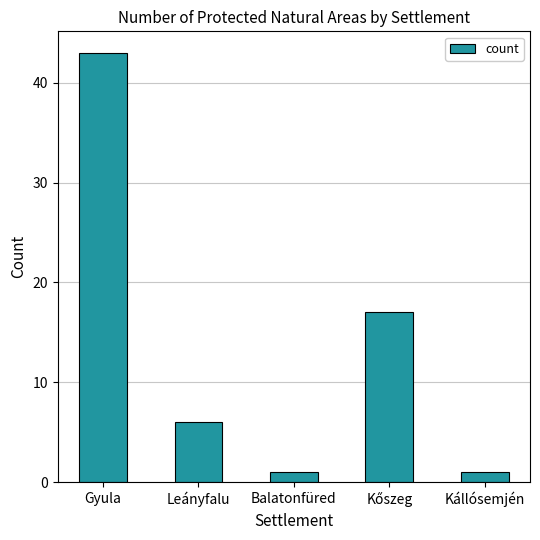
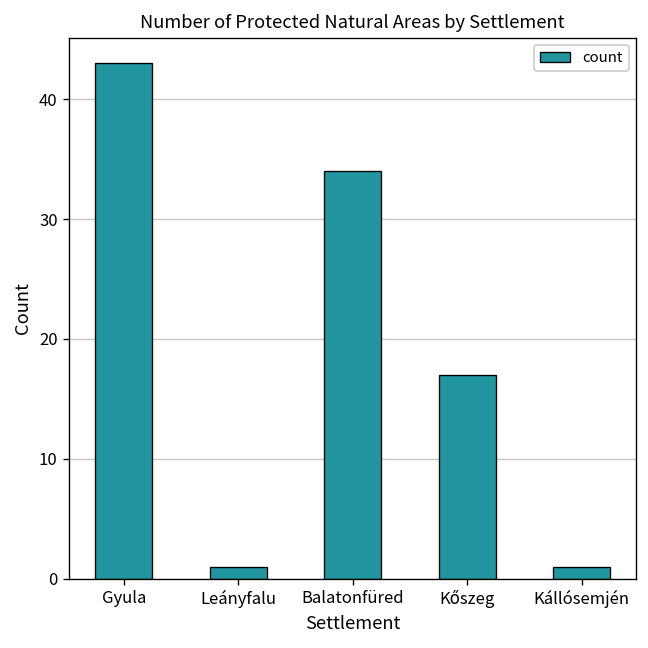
  {
    "Gyula": 43,
-   "Leányfalu": 6,
-   "Balatonfüred": 1,
+   "Leányfalu": 1,
+   "Balatonfüred": 34,
    "Kőszeg": 17,
    "Kállósemjén": 1
  }
